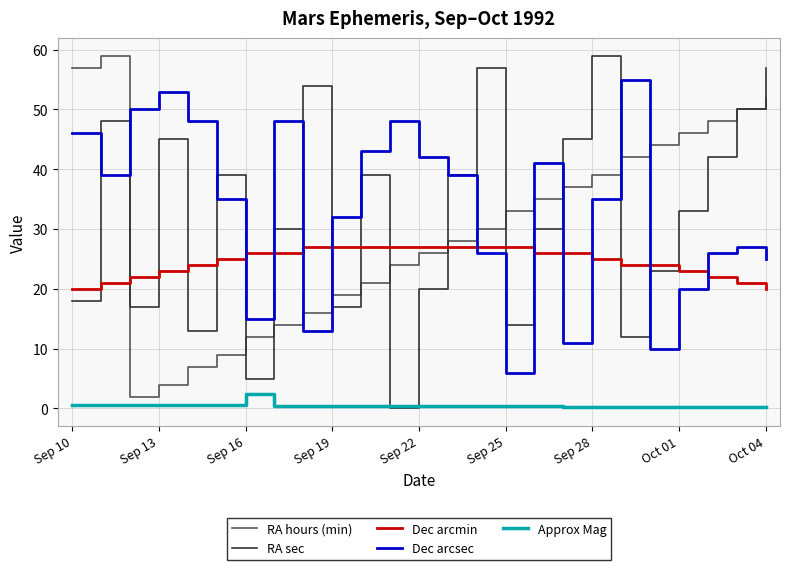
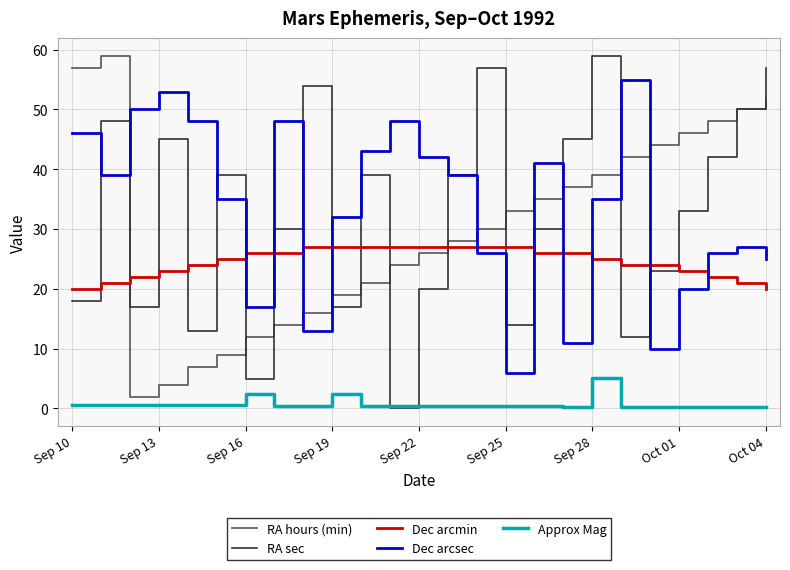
  {
    "Dec arcmin": {
      "Sep 10": 20,
      "Sep 13": 23,
      "Sep 16": 26,
      "Sep 19": 27,
      "Sep 22": 27,
      "Sep 25": 27,
      "Sep 28": 25,
      "Oct 01": 23,
      "Oct 04": 20
    },
    "Dec arcsec": {
      "Sep 10": 46,
      "Sep 13": 53,
-     "Sep 16": 15,
+     "Sep 16": 17,
      "Sep 19": 32,
      "Sep 22": 42,
      "Sep 25": 6,
      "Sep 28": 35,
      "Oct 01": 20,
      "Oct 04": 25
    },
    "Approx Mag": {
      "Sep 10": 1,
      "Sep 13": 1,
      "Sep 16": 2,
-     "Sep 19": 0,
+     "Sep 19": 3,
      "Sep 22": 0,
      "Sep 25": 0,
-     "Sep 28": 0,
+     "Sep 28": 5,
      "Oct 01": 0,
      "Oct 04": 0
    }
  }
